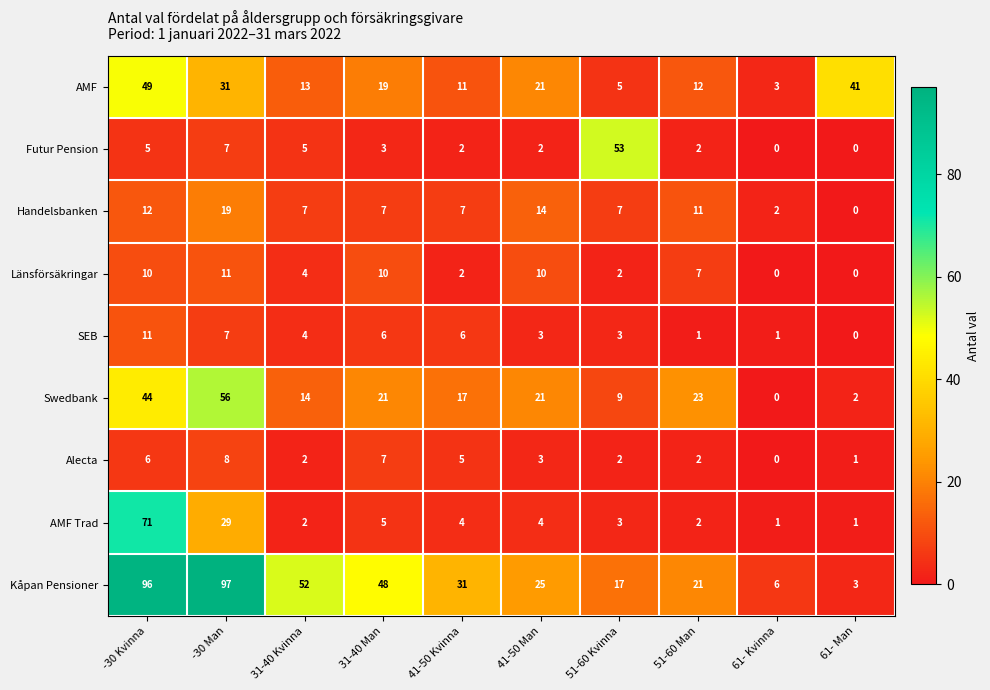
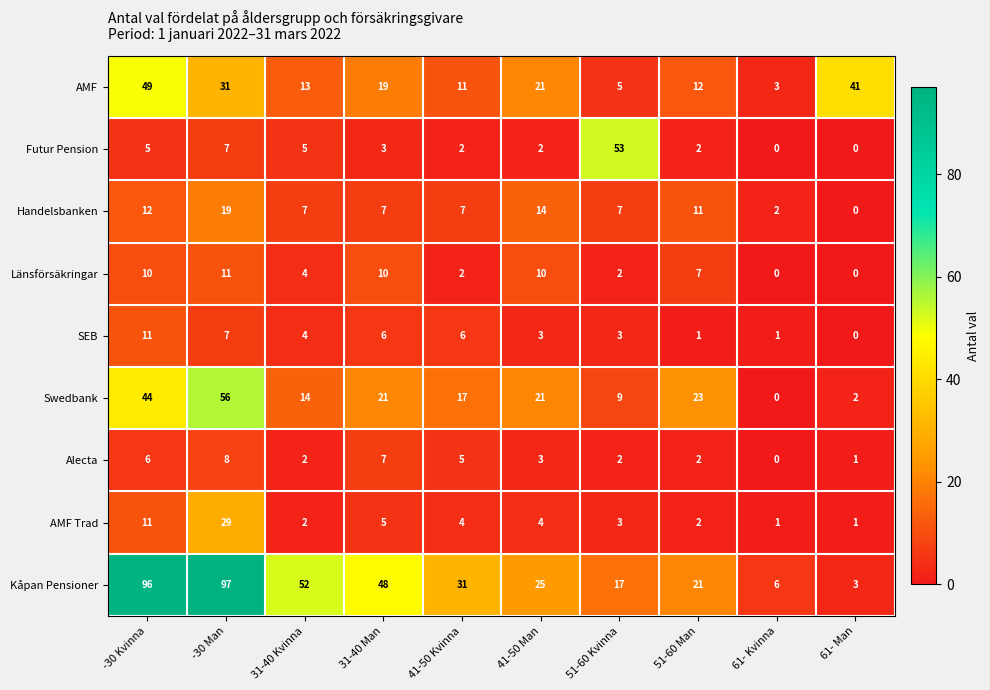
  {
    "AMF": {
      "-30 Kvinna": 49,
      "-30 Man": 31,
      "31-40 Kvinna": 13,
      "31-40 Man": 19,
      "41-50 Kvinna": 11,
      "41-50 Man": 21,
      "51-60 Kvinna": 5,
      "51-60 Man": 12,
      "61- Kvinna": 3,
      "61- Man": 41
    },
    "Futur Pension": {
      "-30 Kvinna": 5,
      "-30 Man": 7,
      "31-40 Kvinna": 5,
      "31-40 Man": 3,
      "41-50 Kvinna": 2,
      "41-50 Man": 2,
      "51-60 Kvinna": 53,
      "51-60 Man": 2,
      "61- Kvinna": 0,
      "61- Man": 0
    },
    "Handelsbanken": {
      "-30 Kvinna": 12,
      "-30 Man": 19,
      "31-40 Kvinna": 7,
      "31-40 Man": 7,
      "41-50 Kvinna": 7,
      "41-50 Man": 14,
      "51-60 Kvinna": 7,
      "51-60 Man": 11,
      "61- Kvinna": 2,
      "61- Man": 0
    },
    "Länsförsäkringar": {
      "-30 Kvinna": 10,
      "-30 Man": 11,
      "31-40 Kvinna": 4,
      "31-40 Man": 10,
      "41-50 Kvinna": 2,
      "41-50 Man": 10,
      "51-60 Kvinna": 2,
      "51-60 Man": 7,
      "61- Kvinna": 0,
      "61- Man": 0
    },
    "SEB": {
      "-30 Kvinna": 11,
      "-30 Man": 7,
      "31-40 Kvinna": 4,
      "31-40 Man": 6,
      "41-50 Kvinna": 6,
      "41-50 Man": 3,
      "51-60 Kvinna": 3,
      "51-60 Man": 1,
      "61- Kvinna": 1,
      "61- Man": 0
    },
    "Swedbank": {
      "-30 Kvinna": 44,
      "-30 Man": 56,
      "31-40 Kvinna": 14,
      "31-40 Man": 21,
      "41-50 Kvinna": 17,
      "41-50 Man": 21,
      "51-60 Kvinna": 9,
      "51-60 Man": 23,
      "61- Kvinna": 0,
      "61- Man": 2
    },
    "Alecta": {
      "-30 Kvinna": 6,
      "-30 Man": 8,
      "31-40 Kvinna": 2,
      "31-40 Man": 7,
      "41-50 Kvinna": 5,
      "41-50 Man": 3,
      "51-60 Kvinna": 2,
      "51-60 Man": 2,
      "61- Kvinna": 0,
      "61- Man": 1
    },
    "AMF Trad": {
-     "-30 Kvinna": 71,
+     "-30 Kvinna": 11,
      "-30 Man": 29,
      "31-40 Kvinna": 2,
      "31-40 Man": 5,
      "41-50 Kvinna": 4,
      "41-50 Man": 4,
      "51-60 Kvinna": 3,
      "51-60 Man": 2,
      "61- Kvinna": 1,
      "61- Man": 1
    },
    "Kåpan Pensioner": {
      "-30 Kvinna": 96,
      "-30 Man": 97,
      "31-40 Kvinna": 52,
      "31-40 Man": 48,
      "41-50 Kvinna": 31,
      "41-50 Man": 25,
      "51-60 Kvinna": 17,
      "51-60 Man": 21,
      "61- Kvinna": 6,
      "61- Man": 3
    }
  }
